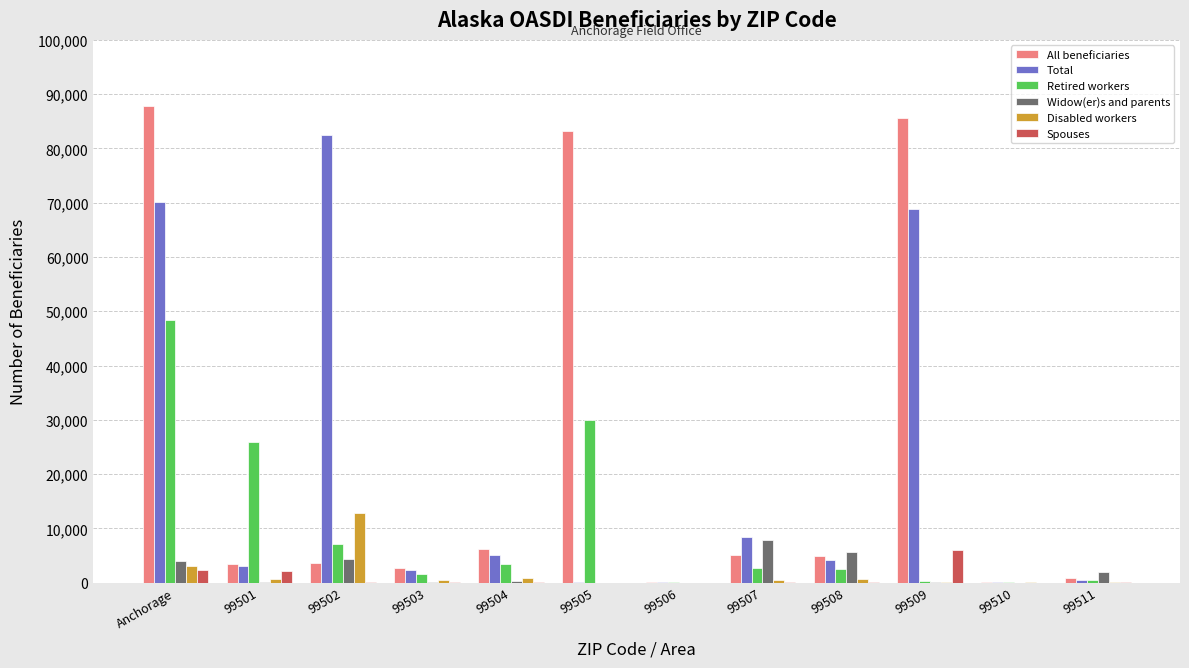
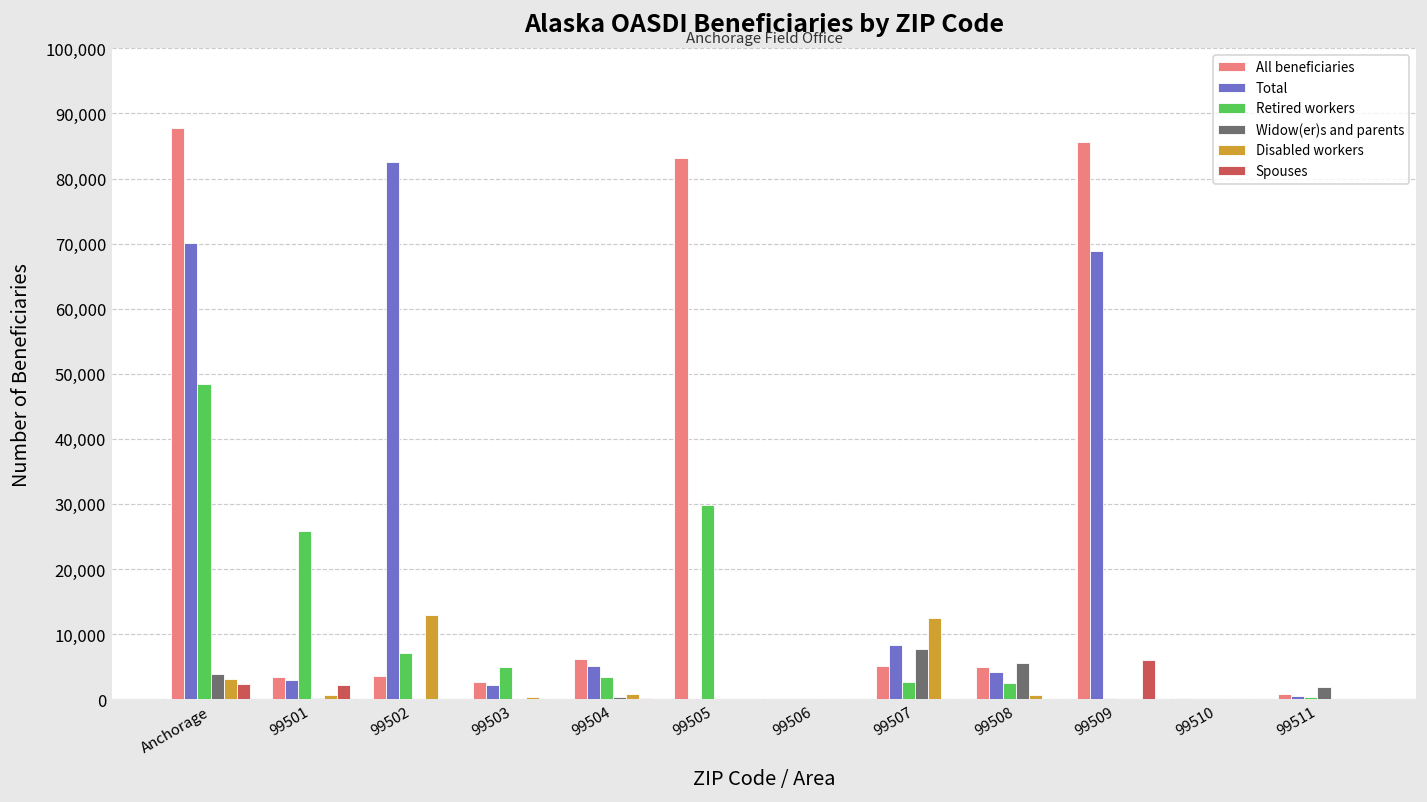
  {
    "All beneficiaries": {
      "Anchorage": "88,000",
      "99501": "3,000",
      "99502": "4,000",
      "99503": "3,000",
      "99504": "6,000",
      "99505": "83,000",
      "99507": "5,000",
      "99508": "5,000",
      "99509": "86,000",
      "99511": "1,000"
    },
    "Total": {
      "Anchorage": "70,000",
      "99501": "3,000",
      "99502": "83,000",
      "99503": "2,000",
      "99504": "5,000",
      "99507": "8,000",
      "99508": "4,000",
      "99509": "69,000",
      "99511": "1,000"
    },
    "Retired workers": {
      "Anchorage": "48,000",
      "99501": "26,000",
      "99502": "7,000",
-     "99503": "2,000",
+     "99503": "5,000",
      "99504": "3,000",
      "99505": "30,000",
      "99507": "3,000",
      "99508": "3,000"
    },
    "Widow(er)s and parents": {
      "Anchorage": "4,000",
-     "99502": "4,000",
+     "99502": "0",
      "99505": "0",
      "99507": "8,000",
      "99508": "6,000",
      "99510": "0",
      "99511": "2,000"
    },
    "Disabled workers": {
      "Anchorage": "3,000",
      "99501": "1,000",
      "99502": "13,000",
      "99504": "1,000",
-     "99507": "0",
+     "99507": "13,000",
      "99508": "1,000"
    },
    "Spouses": {
      "Anchorage": "2,000",
      "99501": "2,000",
      "99505": "0",
      "99506": "0",
      "99509": "6,000"
    }
  }
